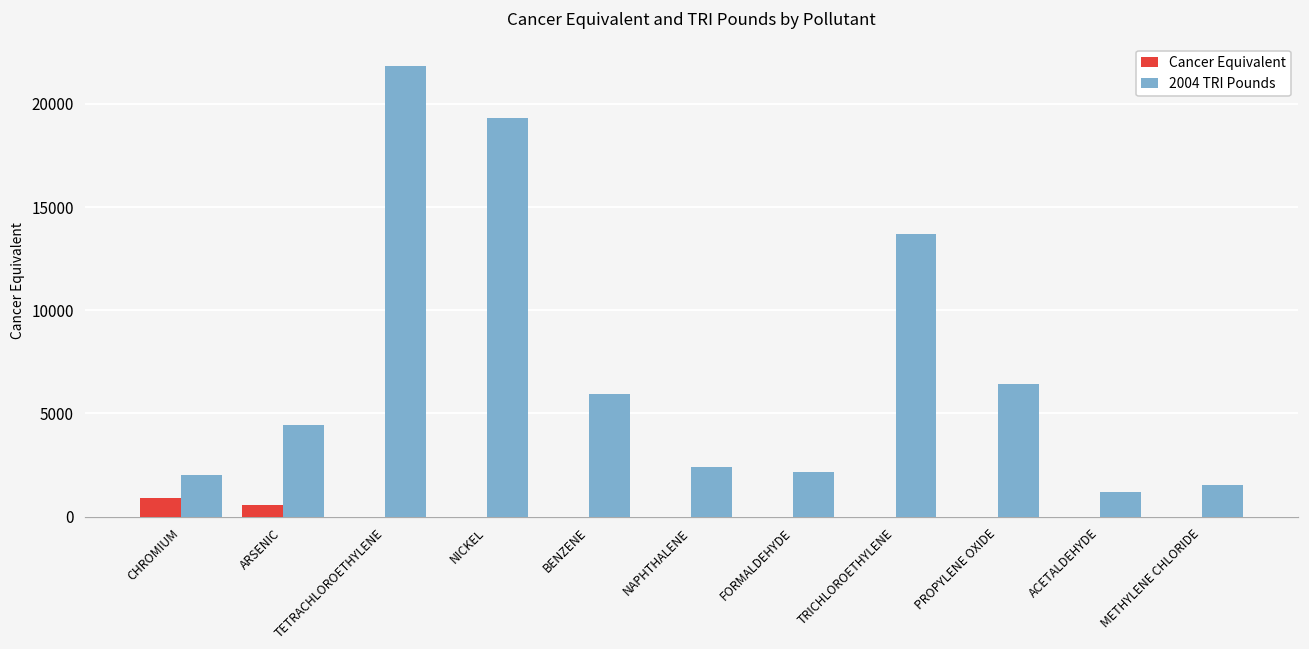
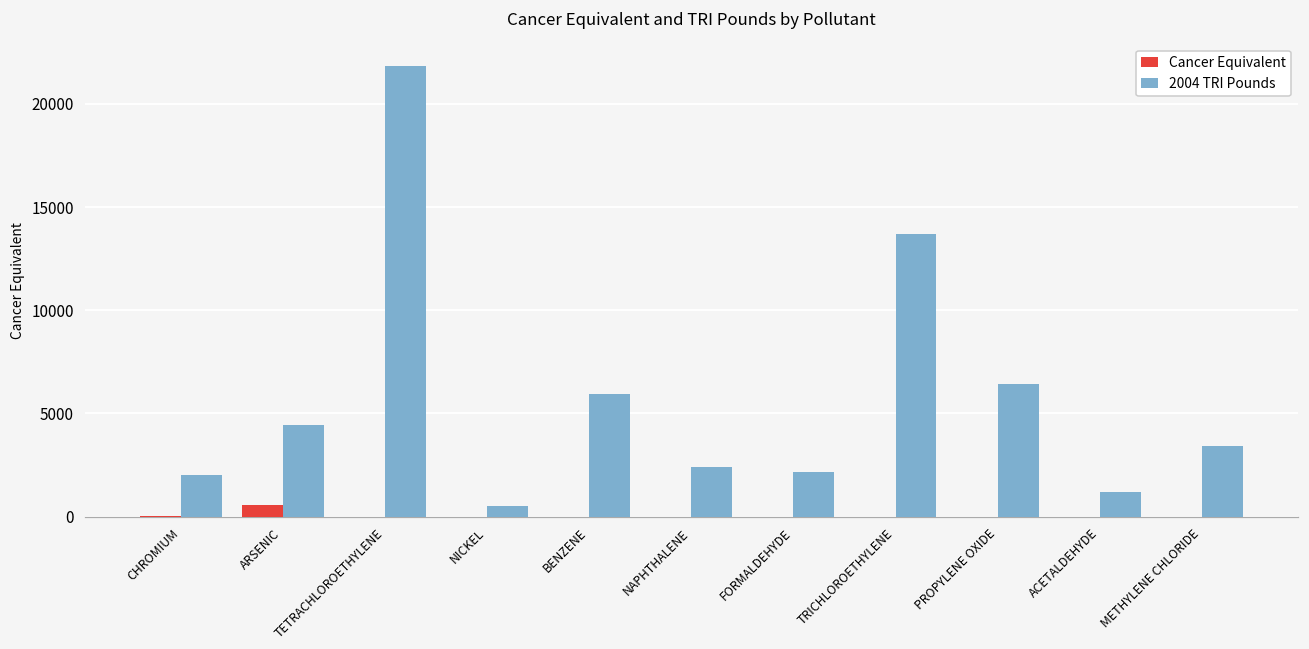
  {
    "Cancer Equivalent": {
-     "CHROMIUM": 900,
+     "CHROMIUM": 0,
      "ARSENIC": 600
    },
    "2004 TRI Pounds": {
      "CHROMIUM": 2000,
      "ARSENIC": 4400,
      "TETRACHLOROETHYLENE": 21800,
-     "NICKEL": 19300,
+     "NICKEL": 500,
      "BENZENE": 6000,
      "NAPHTHALENE": 2400,
      "FORMALDEHYDE": 2200,
      "TRICHLOROETHYLENE": 13700,
      "PROPYLENE OXIDE": 6400,
      "ACETALDEHYDE": 1200,
-     "METHYLENE CHLORIDE": 1500
+     "METHYLENE CHLORIDE": 3400
    }
  }
